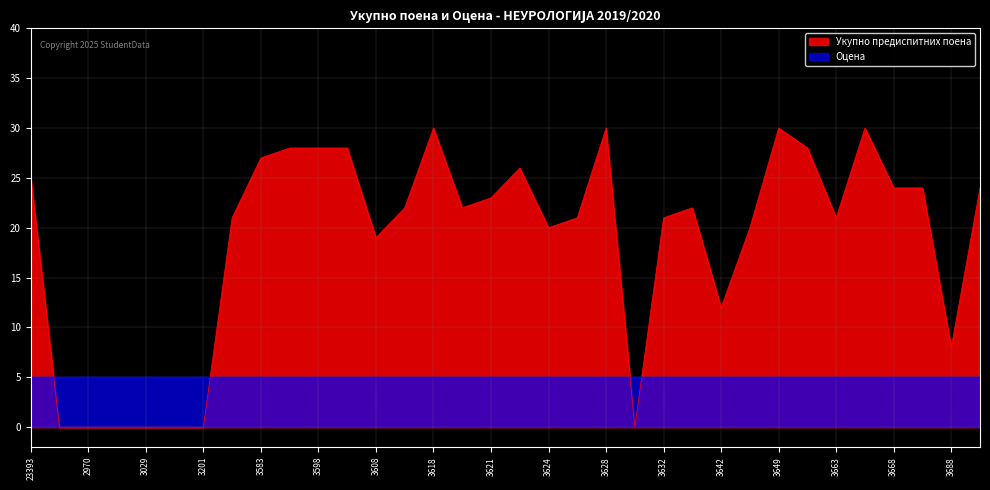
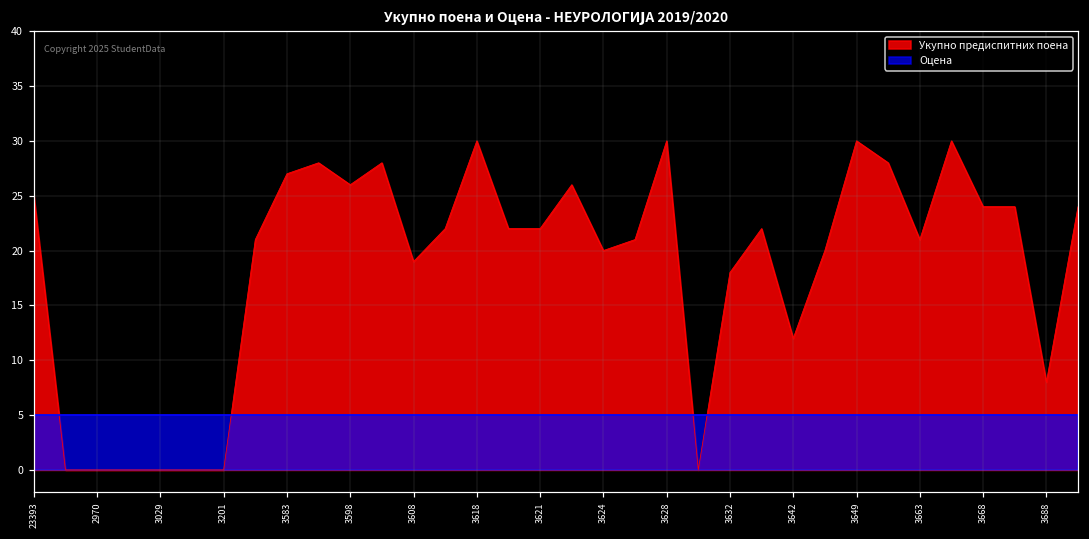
  {
    "Укупно предиспитних поена": {
      "23393": 25,
      "2970": 0,
      "3029": 0,
      "3201": 0,
      "3583": 27,
-     "3598": 28,
+     "3598": 26,
      "3608": 19,
      "3618": 30,
-     "3621": 23,
+     "3621": 22,
      "3624": 20,
      "3628": 30,
-     "3632": 21,
+     "3632": 18,
      "3642": 12,
      "3649": 30,
      "3663": 21,
      "3668": 24,
      "3688": 8
    },
    "Оцена": {
      "23393": 5,
      "2970": 5,
      "3029": 5,
      "3201": 5,
      "3583": 5,
      "3598": 5,
      "3608": 5,
      "3618": 5,
      "3621": 5,
      "3624": 5,
      "3628": 5,
      "3632": 5,
      "3642": 5,
      "3649": 5,
      "3663": 5,
      "3668": 5,
      "3688": 5
    }
  }
